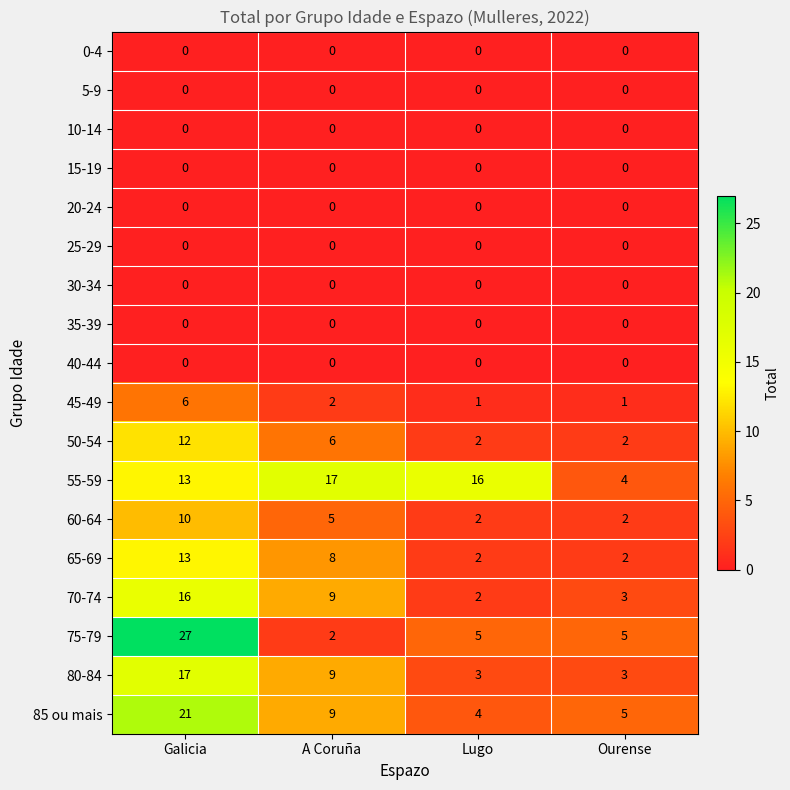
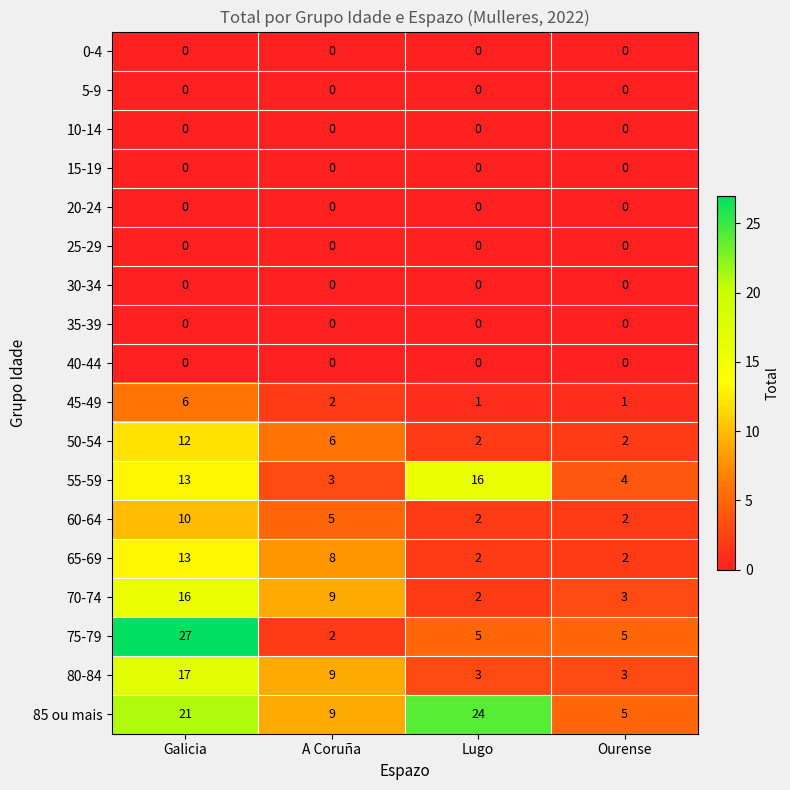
  {
    "0-4": {
      "Galicia": 0,
      "A Coruña": 0,
      "Lugo": 0,
      "Ourense": 0
    },
    "5-9": {
      "Galicia": 0,
      "A Coruña": 0,
      "Lugo": 0,
      "Ourense": 0
    },
    "10-14": {
      "Galicia": 0,
      "A Coruña": 0,
      "Lugo": 0,
      "Ourense": 0
    },
    "15-19": {
      "Galicia": 0,
      "A Coruña": 0,
      "Lugo": 0,
      "Ourense": 0
    },
    "20-24": {
      "Galicia": 0,
      "A Coruña": 0,
      "Lugo": 0,
      "Ourense": 0
    },
    "25-29": {
      "Galicia": 0,
      "A Coruña": 0,
      "Lugo": 0,
      "Ourense": 0
    },
    "30-34": {
      "Galicia": 0,
      "A Coruña": 0,
      "Lugo": 0,
      "Ourense": 0
    },
    "35-39": {
      "Galicia": 0,
      "A Coruña": 0,
      "Lugo": 0,
      "Ourense": 0
    },
    "40-44": {
      "Galicia": 0,
      "A Coruña": 0,
      "Lugo": 0,
      "Ourense": 0
    },
    "45-49": {
      "Galicia": 6,
      "A Coruña": 2,
      "Lugo": 1,
      "Ourense": 1
    },
    "50-54": {
      "Galicia": 12,
      "A Coruña": 6,
      "Lugo": 2,
      "Ourense": 2
    },
    "55-59": {
      "Galicia": 13,
-     "A Coruña": 17,
+     "A Coruña": 3,
      "Lugo": 16,
      "Ourense": 4
    },
    "60-64": {
      "Galicia": 10,
      "A Coruña": 5,
      "Lugo": 2,
      "Ourense": 2
    },
    "65-69": {
      "Galicia": 13,
      "A Coruña": 8,
      "Lugo": 2,
      "Ourense": 2
    },
    "70-74": {
      "Galicia": 16,
      "A Coruña": 9,
      "Lugo": 2,
      "Ourense": 3
    },
    "75-79": {
      "Galicia": 27,
      "A Coruña": 2,
      "Lugo": 5,
      "Ourense": 5
    },
    "80-84": {
      "Galicia": 17,
      "A Coruña": 9,
      "Lugo": 3,
      "Ourense": 3
    },
    "85 ou mais": {
      "Galicia": 21,
      "A Coruña": 9,
-     "Lugo": 4,
+     "Lugo": 24,
      "Ourense": 5
    }
  }
